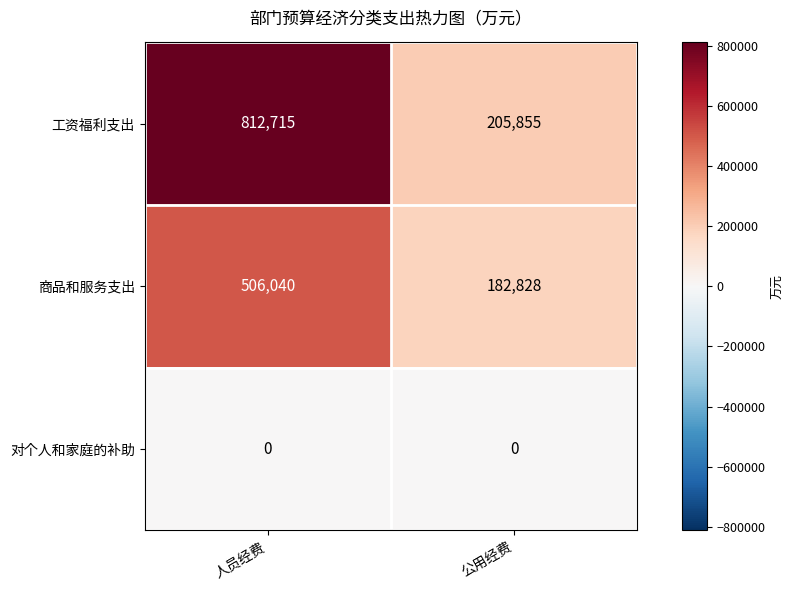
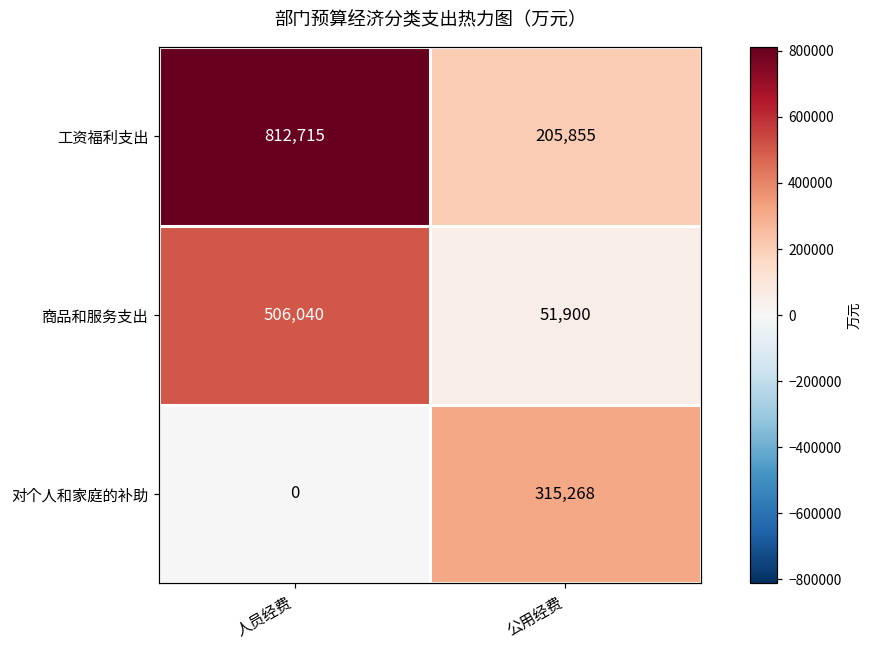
  {
    "工资福利支出": {
      "人员经费": "812,715",
      "公用经费": "205,855"
    },
    "商品和服务支出": {
      "人员经费": "506,040",
-     "公用经费": "182,828"
+     "公用经费": "51,900"
    },
    "对个人和家庭的补助": {
      "人员经费": "0",
-     "公用经费": "0"
+     "公用经费": "315,268"
    }
  }
